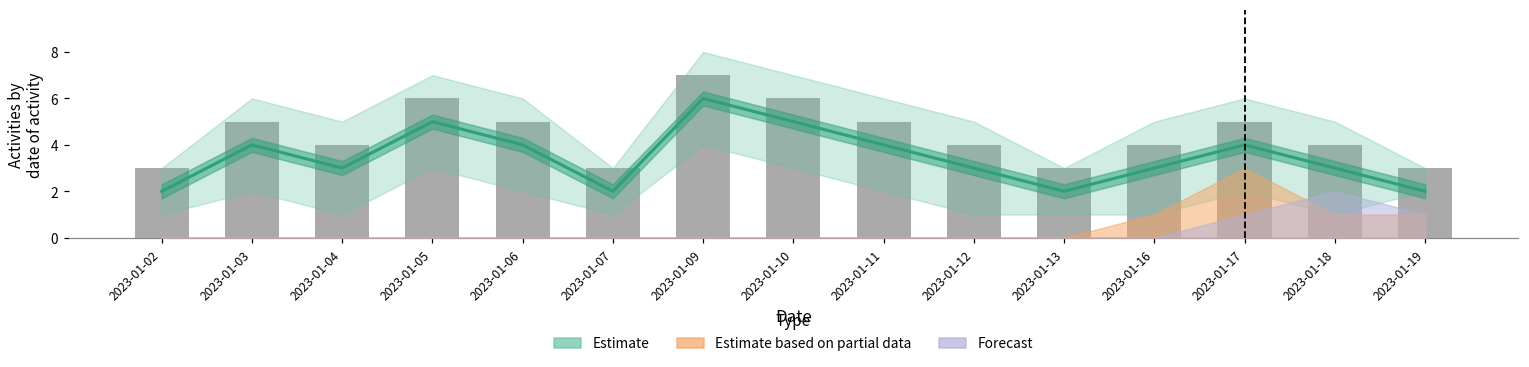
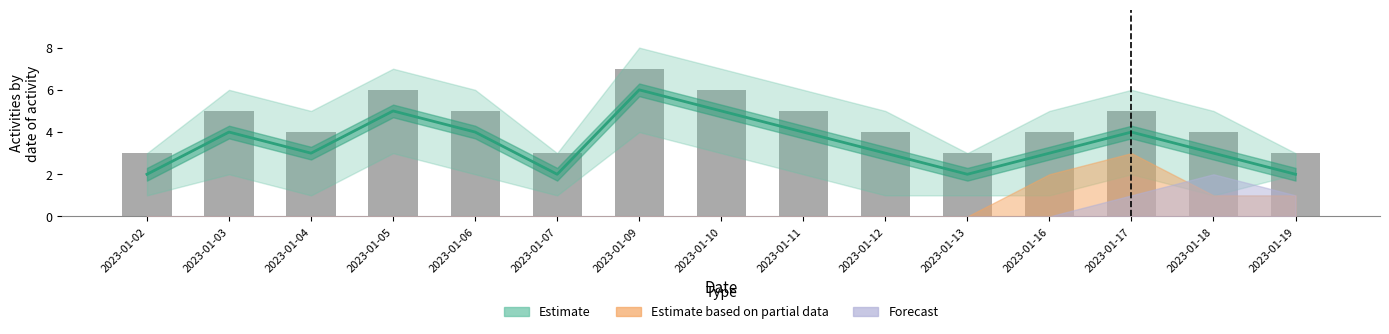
  {
    "Estimate based on partial data": {
-     "2023-01-16": 1,
+     "2023-01-16": 2,
      "2023-01-17": 3,
      "2023-01-18": 1
    }
  }
